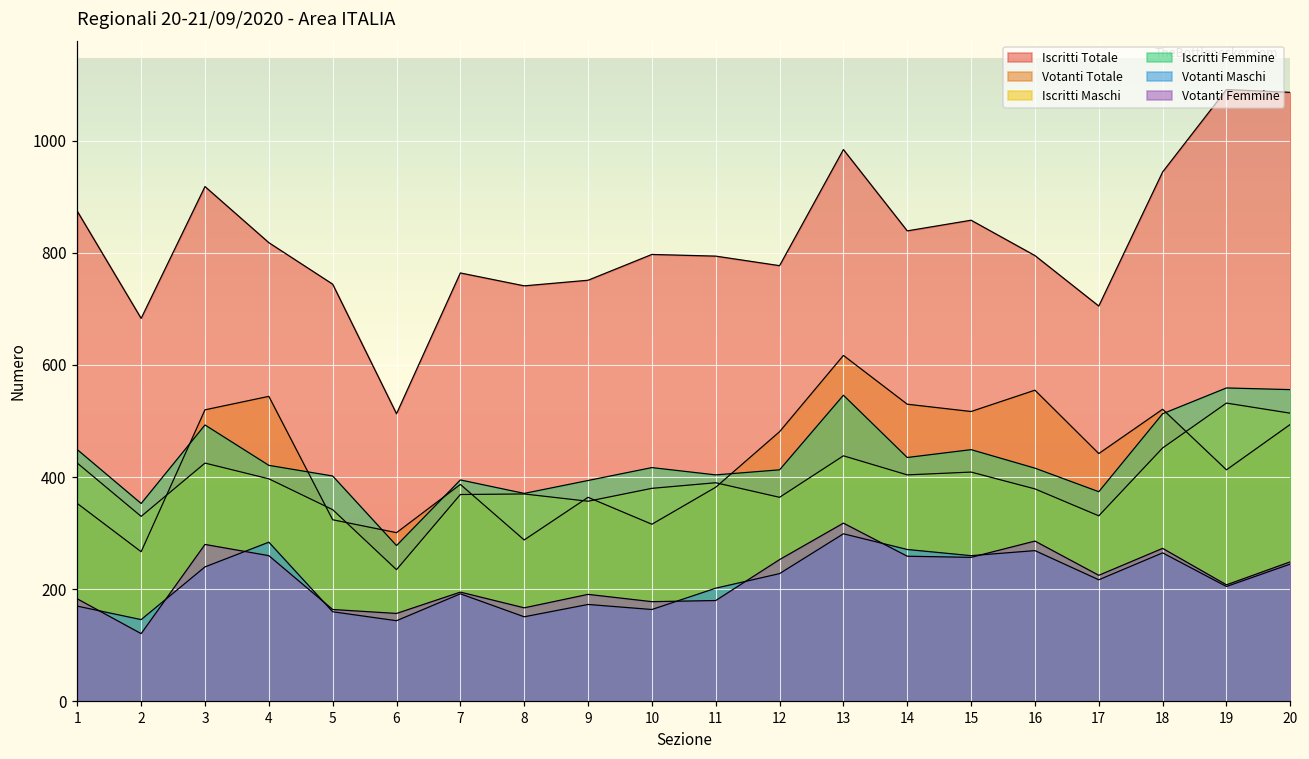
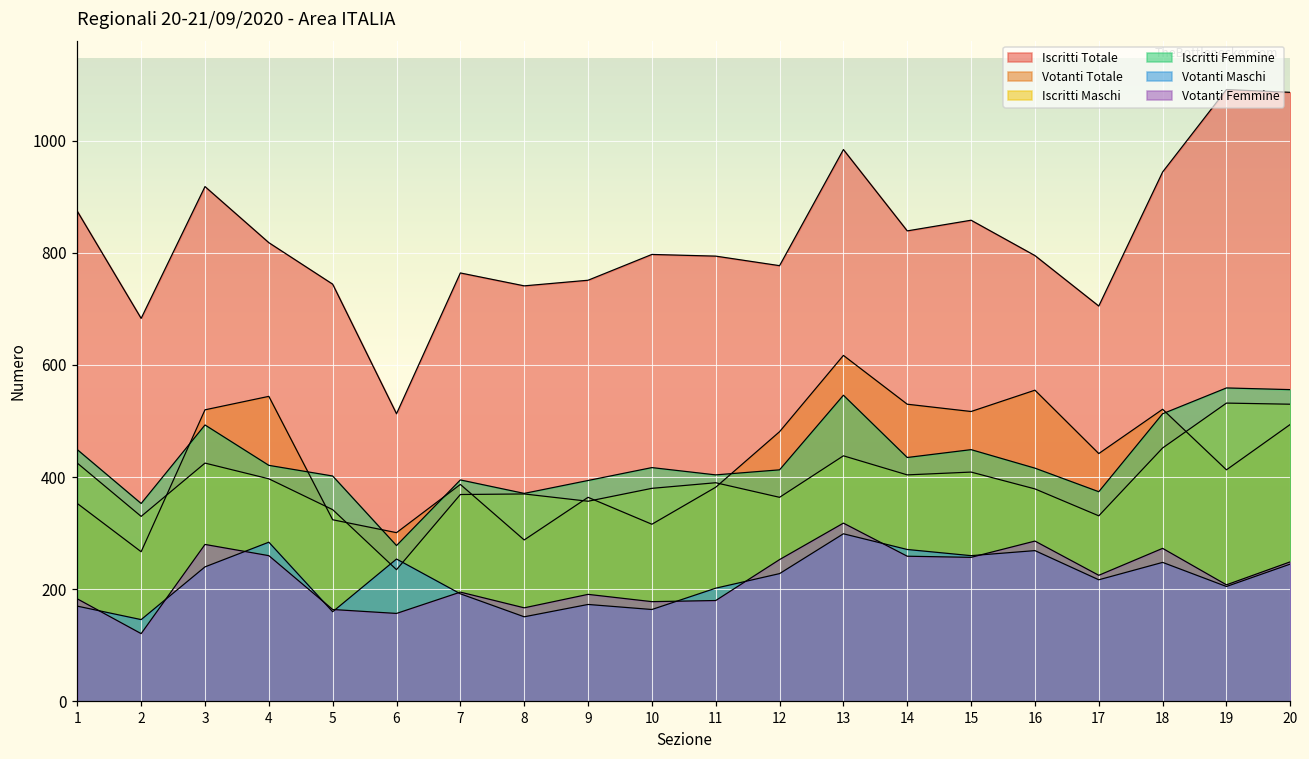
  {
    "Iscritti Maschi": {
      "1": 430,
      "2": 330,
      "3": 430,
      "4": 400,
      "5": 340,
      "6": 240,
      "7": 370,
      "9": 360,
      "10": 380,
      "11": 390,
      "12": 360,
      "13": 440,
      "14": 400,
      "15": 410,
      "16": 380,
      "17": 330,
      "18": 450,
      "19": 530,
-     "20": 510
+     "20": 530
    },
    "Iscritti Femmine": {
      "1": 450,
      "2": 350,
      "3": 490,
      "4": 420,
      "5": 400,
      "6": 280,
      "7": 400,
      "9": 390,
      "10": 420,
      "11": 400,
      "12": 410,
      "13": 550,
      "14": 440,
      "15": 450,
      "16": 420,
      "17": 370,
      "18": 510,
      "19": 560,
      "20": 560
    },
    "Votanti Maschi": {
      "1": 170,
      "2": 150,
      "3": 240,
      "4": 280,
-     "6": 140,
+     "6": 250,
      "8": 150,
      "9": 170,
      "10": 160,
      "11": 200,
      "12": 230,
      "13": 300,
      "14": 270,
      "16": 270,
      "17": 220,
-     "18": 270
+     "18": 250
    },
    "Votanti Femmine": {
      "1": 180,
      "2": 120,
      "3": 280,
      "4": 260,
      "6": 160,
      "8": 170,
      "9": 190,
      "10": 180,
      "11": 180,
      "12": 250,
      "13": 320,
      "14": 260,
      "16": 290,
      "17": 230,
      "18": 270
    }
  }
